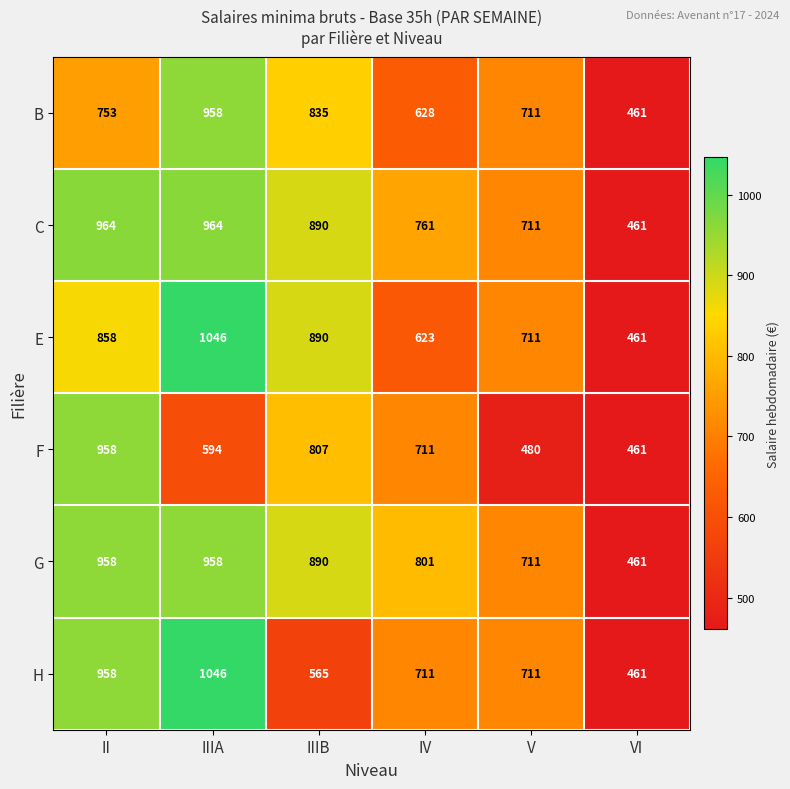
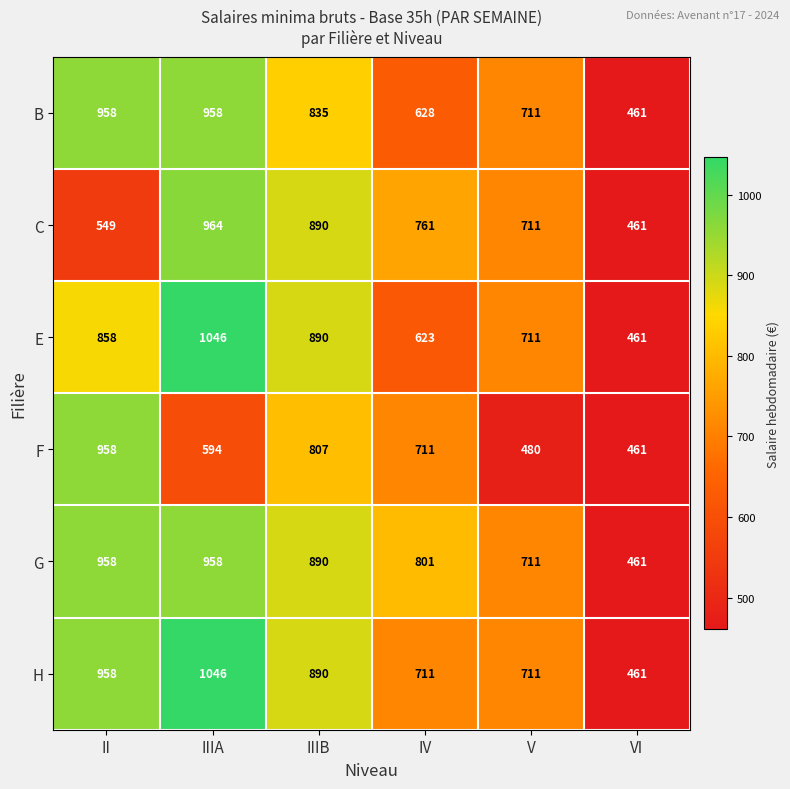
  {
    "B": {
-     "II": 753,
+     "II": 958,
      "IIIA": 958,
      "IIIB": 835,
      "IV": 628,
      "V": 711,
      "VI": 461
    },
    "C": {
-     "II": 964,
+     "II": 549,
      "IIIA": 964,
      "IIIB": 890,
      "IV": 761,
      "V": 711,
      "VI": 461
    },
    "E": {
      "II": 858,
      "IIIA": 1046,
      "IIIB": 890,
      "IV": 623,
      "V": 711,
      "VI": 461
    },
    "F": {
      "II": 958,
      "IIIA": 594,
      "IIIB": 807,
      "IV": 711,
      "V": 480,
      "VI": 461
    },
    "G": {
      "II": 958,
      "IIIA": 958,
      "IIIB": 890,
      "IV": 801,
      "V": 711,
      "VI": 461
    },
    "H": {
      "II": 958,
      "IIIA": 1046,
-     "IIIB": 565,
+     "IIIB": 890,
      "IV": 711,
      "V": 711,
      "VI": 461
    }
  }
